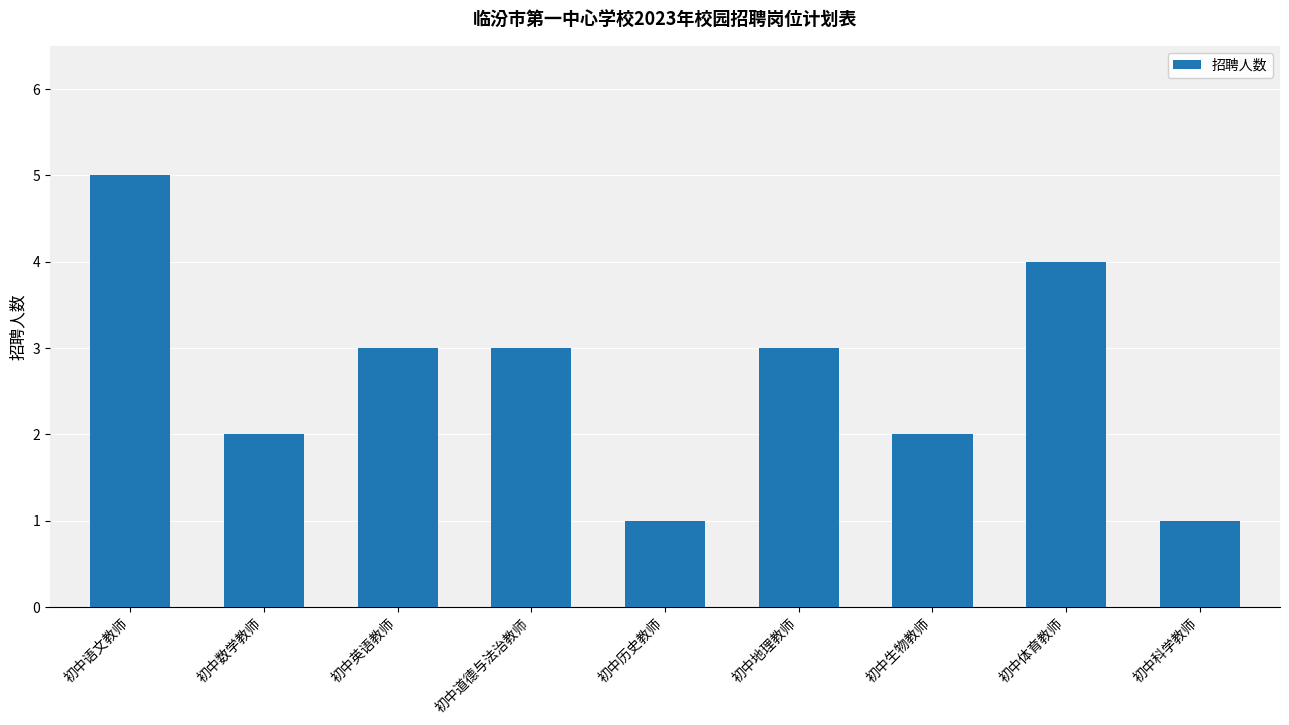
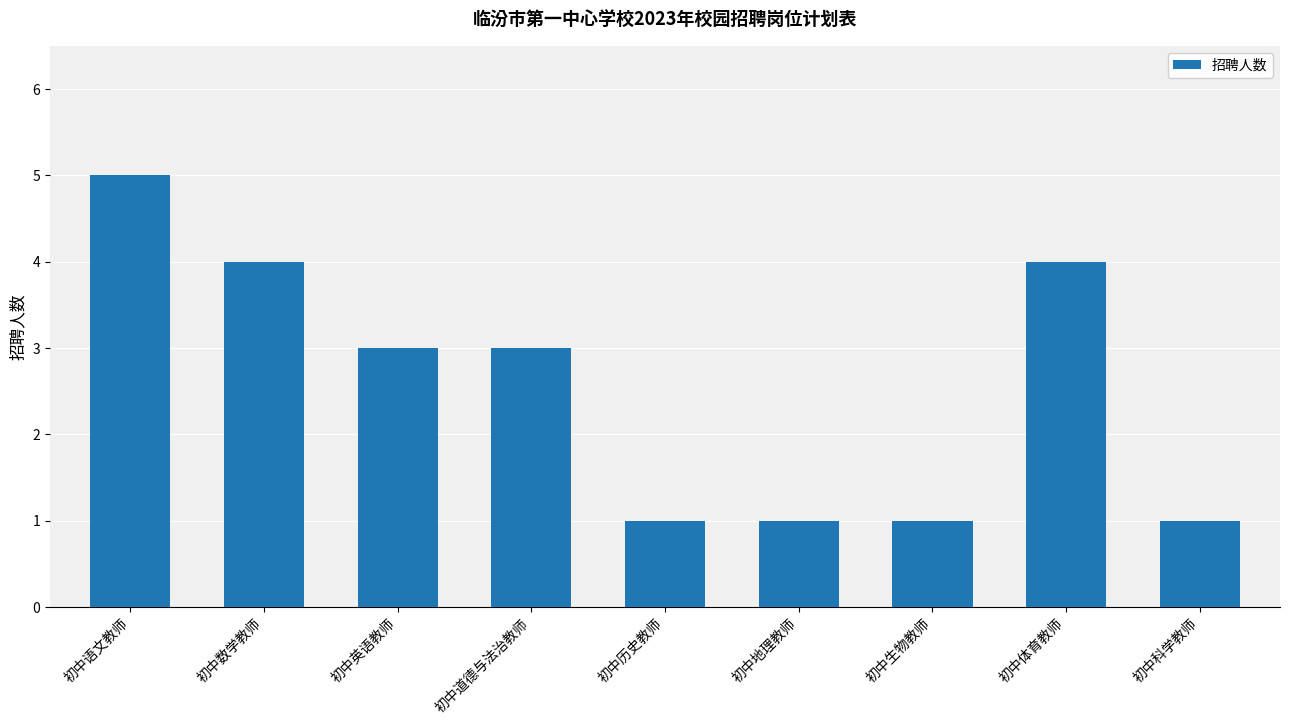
  {
    "初中语文教师": 5,
-   "初中数学教师": 2,
+   "初中数学教师": 4,
    "初中英语教师": 3,
    "初中道德与法治教师": 3,
    "初中历史教师": 1,
-   "初中地理教师": 3,
-   "初中生物教师": 2,
+   "初中地理教师": 1,
+   "初中生物教师": 1,
    "初中体育教师": 4,
    "初中科学教师": 1
  }
